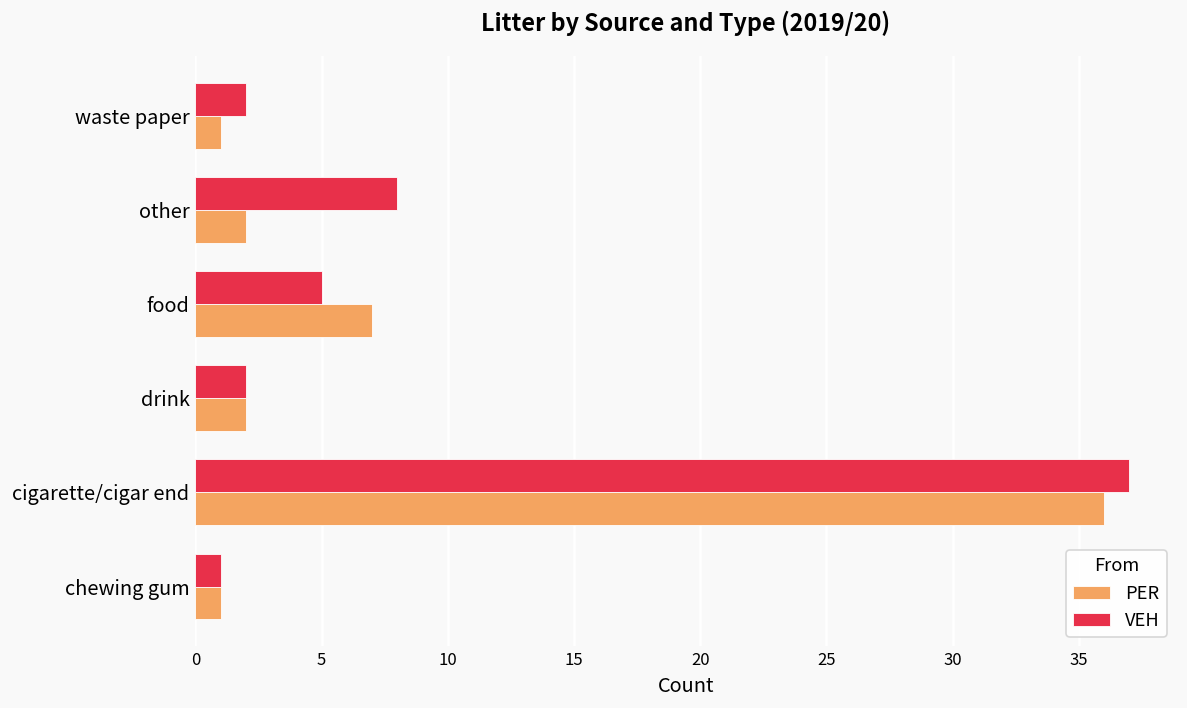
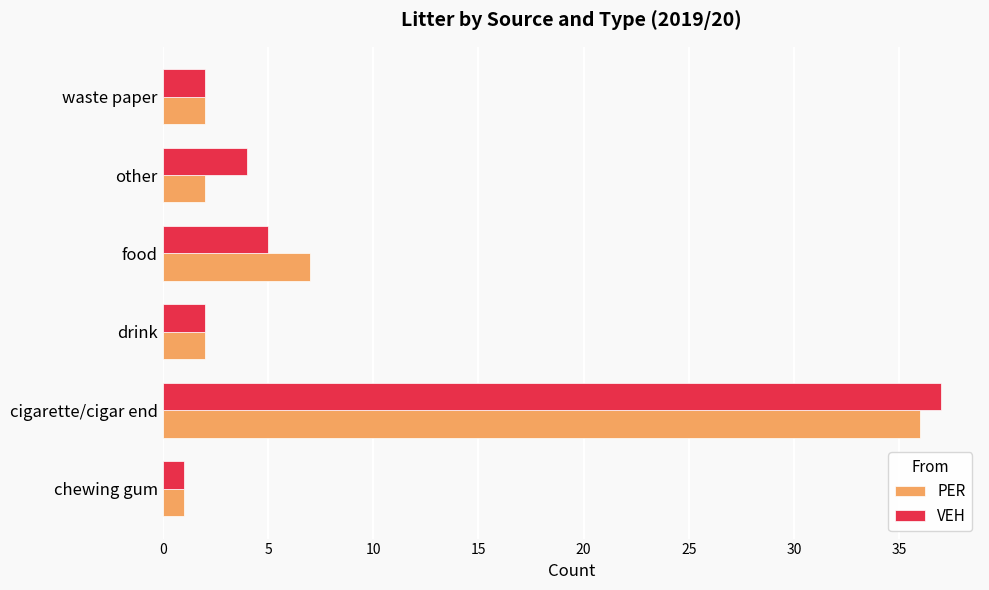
  {
    "PER": {
-     "waste paper": 1,
+     "waste paper": 2,
      "other": 2,
      "food": 7,
      "drink": 2,
      "cigarette/cigar end": 36,
      "chewing gum": 1
    },
    "VEH": {
      "waste paper": 2,
-     "other": 8,
+     "other": 4,
      "food": 5,
      "drink": 2,
      "cigarette/cigar end": 37,
      "chewing gum": 1
    }
  }
